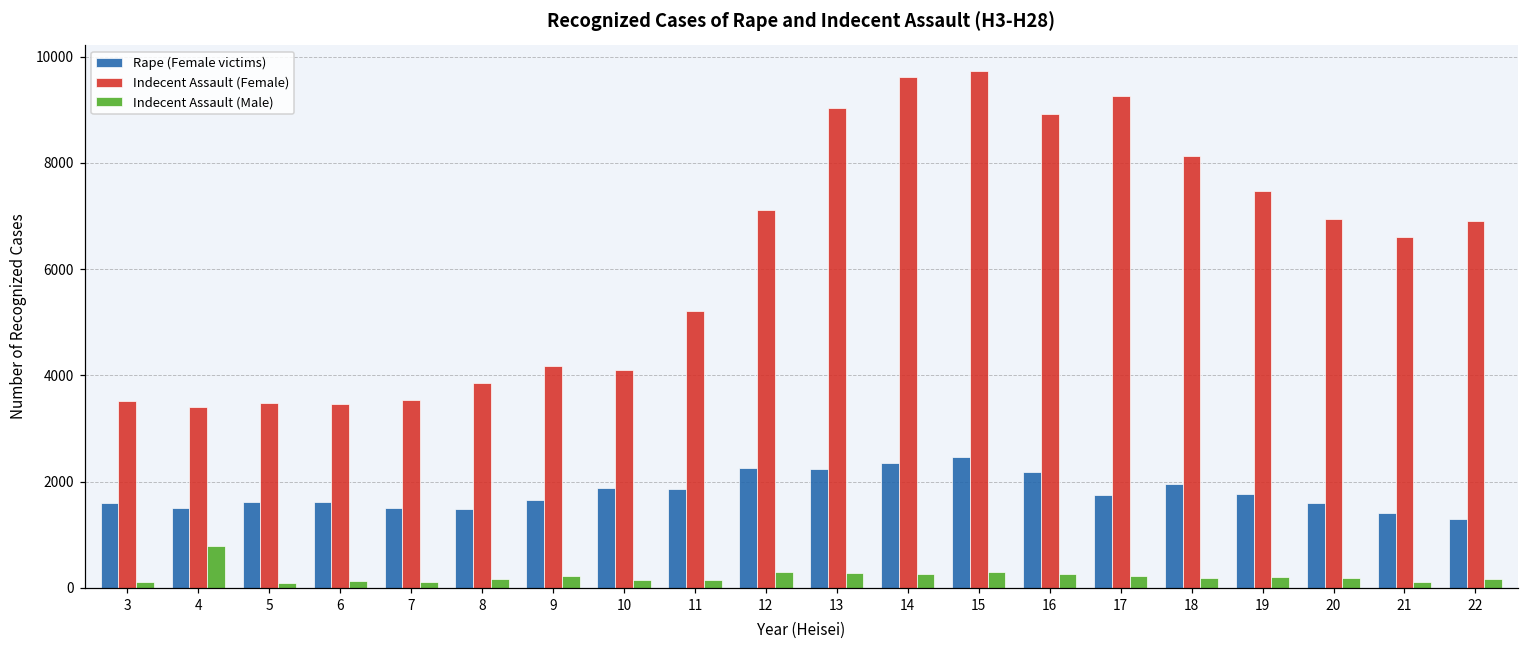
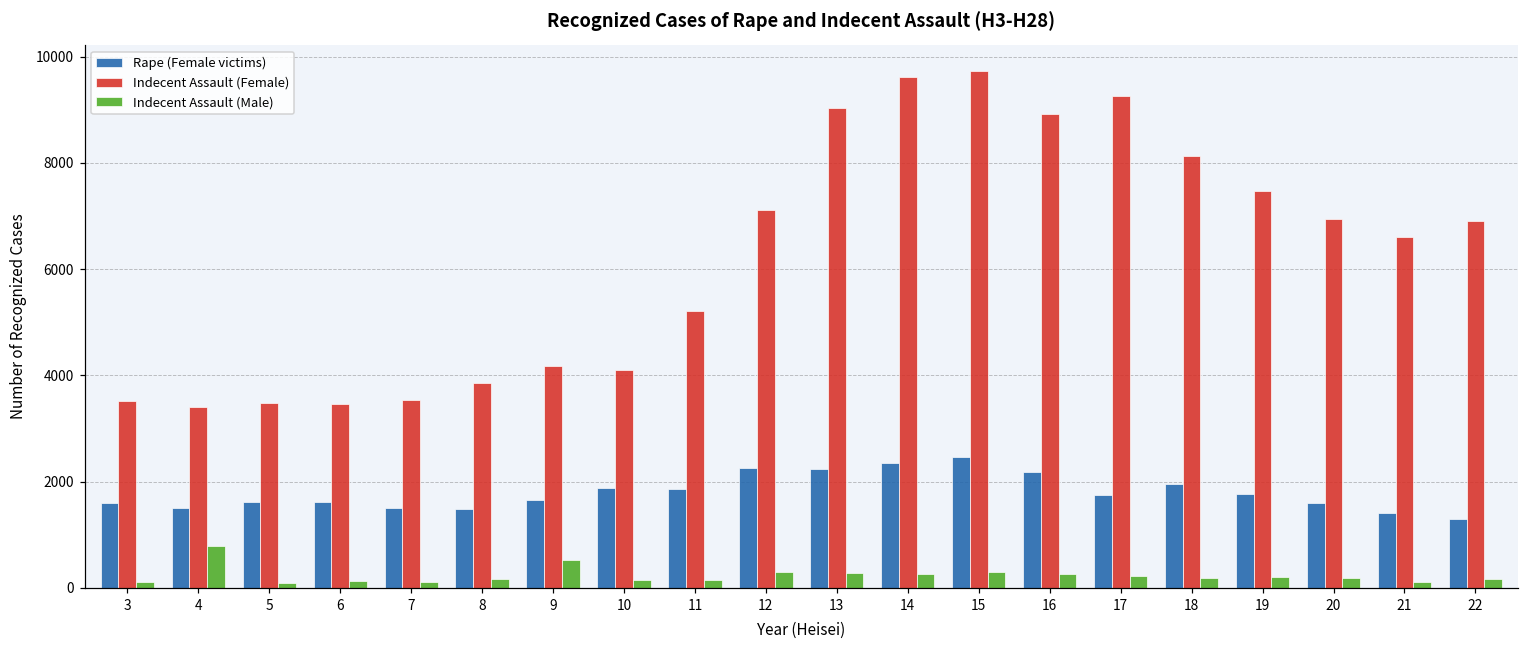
  {
    "Rape (Female victims)": {
      "3": 1600,
      "4": 1500,
      "5": 1600,
      "6": 1600,
      "7": 1500,
      "8": 1500,
      "9": 1700,
      "10": 1900,
      "11": 1900,
      "12": 2300,
      "13": 2200,
      "14": 2400,
      "15": 2500,
      "16": 2200,
      "17": 1800,
      "18": 1900,
      "19": 1800,
      "20": 1600,
      "21": 1400,
      "22": 1300
    },
    "Indecent Assault (Female)": {
      "3": 3500,
      "4": 3400,
      "5": 3500,
      "6": 3500,
      "7": 3500,
      "8": 3900,
      "9": 4200,
      "10": 4100,
      "11": 5200,
      "12": 7100,
      "13": 9000,
      "14": 9600,
      "15": 9700,
      "16": 8900,
      "17": 9300,
      "18": 8100,
      "19": 7500,
      "20": 7000,
      "21": 6600,
      "22": 6900
    },
    "Indecent Assault (Male)": {
      "3": 100,
      "4": 800,
      "5": 100,
      "6": 100,
      "7": 100,
      "8": 200,
-     "9": 200,
+     "9": 500,
      "10": 100,
      "11": 100,
      "12": 300,
      "13": 300,
      "14": 300,
      "15": 300,
      "16": 300,
      "17": 200,
      "18": 200,
      "19": 200,
      "20": 200,
      "21": 100,
      "22": 200
    }
  }
